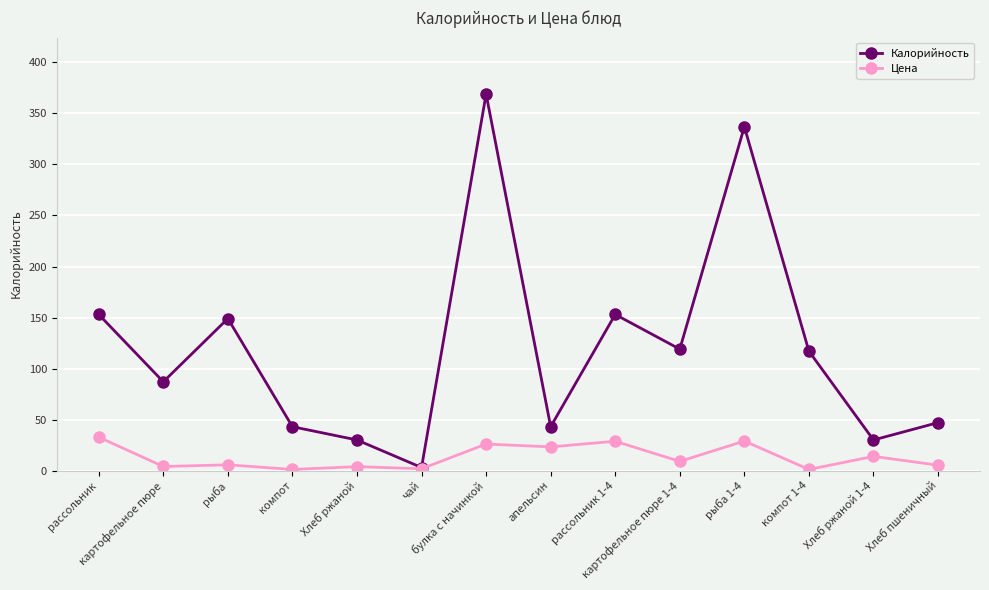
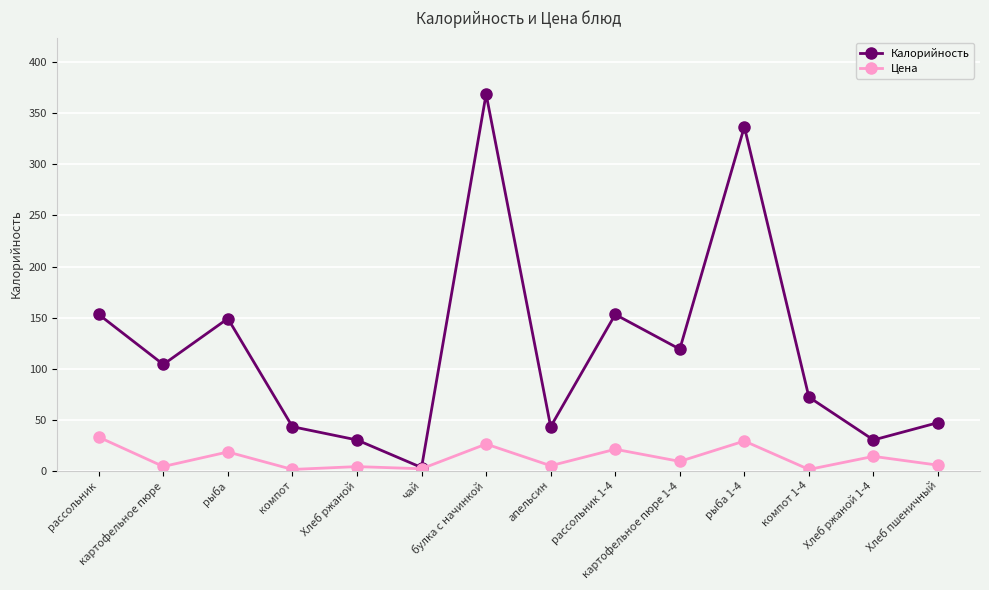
  {
    "Калорийность": {
      "рассольник": 153,
-     "картофельное пюре": 87,
+     "картофельное пюре": 104,
      "рыба": 149,
      "компот": 43,
      "Хлеб ржаной": 30,
      "булка с начинкой": 369,
      "апельсин": 43,
      "рассольник 1-4": 153,
      "картофельное пюре 1-4": 119,
      "рыба 1-4": 337,
-     "компот 1-4": 117,
+     "компот 1-4": 72,
      "Хлеб ржаной 1-4": 30,
      "Хлеб пшеничный": 47
    },
    "Цена": {
      "рассольник": 33,
      "картофельное пюре": 4,
-     "рыба": 6,
+     "рыба": 18,
      "компот": 1,
      "Хлеб ржаной": 4,
      "булка с начинкой": 26,
-     "апельсин": 23,
-     "рассольник 1-4": 29,
+     "апельсин": 5,
+     "рассольник 1-4": 21,
      "картофельное пюре 1-4": 9,
      "рыба 1-4": 29,
      "компот 1-4": 1,
      "Хлеб ржаной 1-4": 14,
      "Хлеб пшеничный": 5
    }
  }
